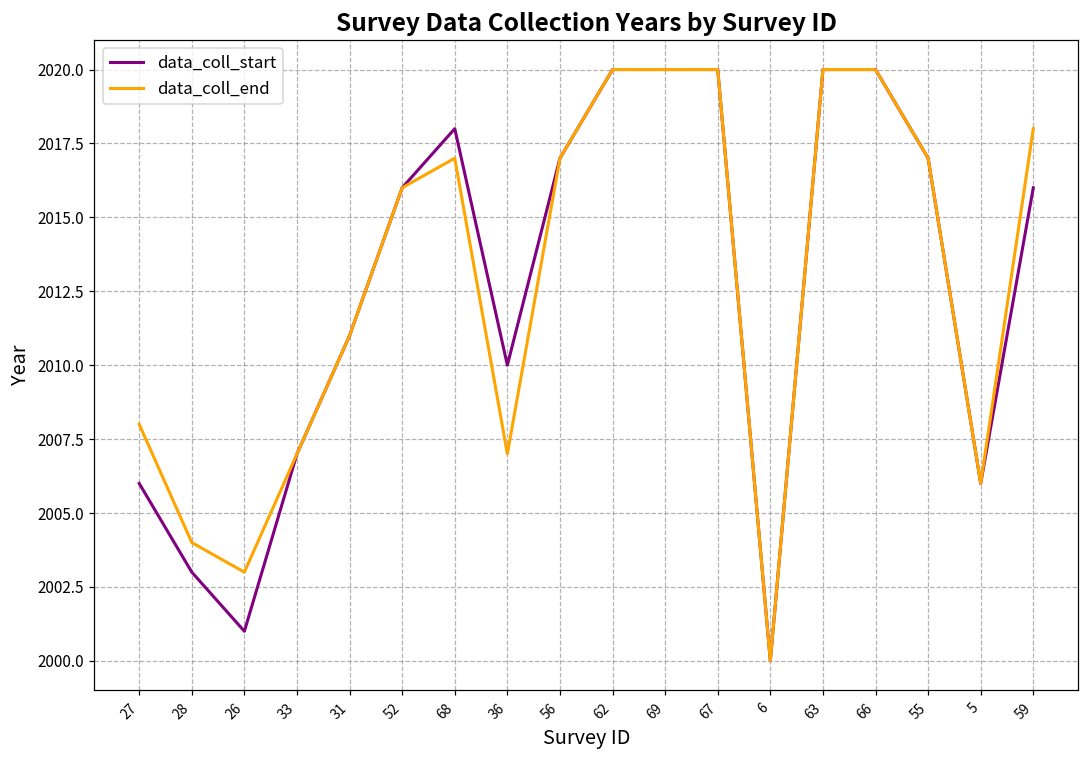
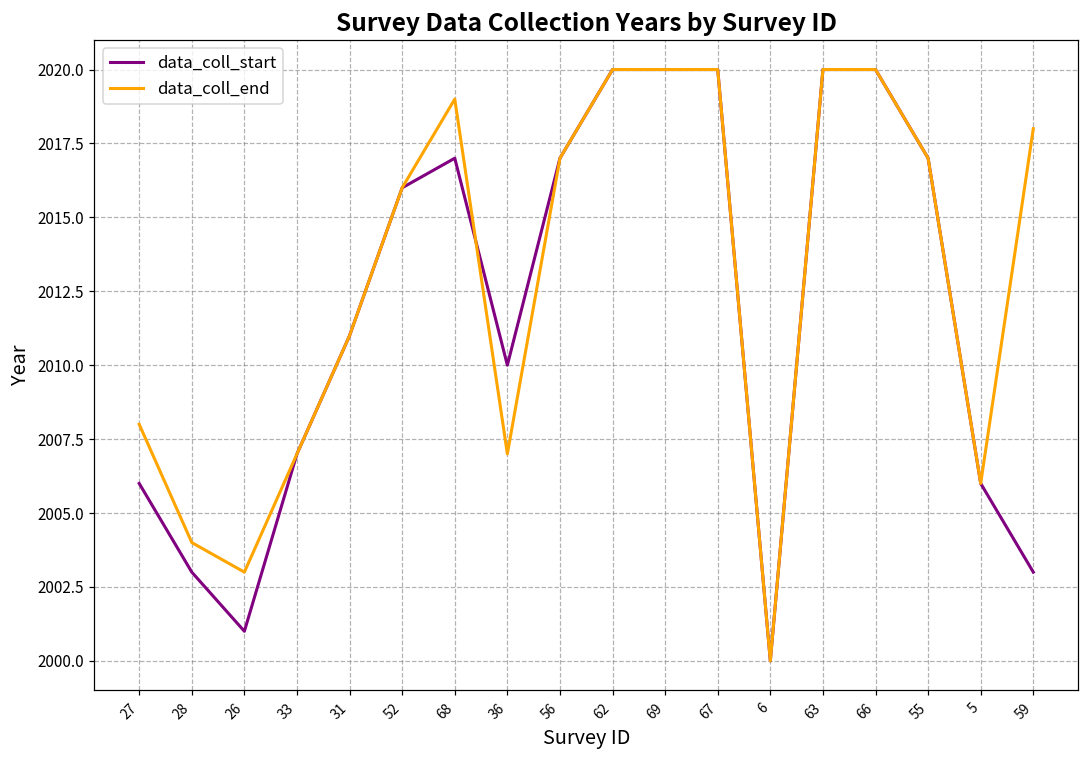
  {
    "data_coll_start": {
      "27": 2006,
      "28": 2003,
      "26": 2001,
-     "68": 2018,
+     "68": 2017,
      "36": 2010,
-     "59": 2016
+     "59": 2003
    },
    "data_coll_end": {
      "27": 2008,
      "28": 2004,
      "26": 2003,
-     "68": 2017,
+     "68": 2019,
      "36": 2007,
      "59": 2018
    }
  }
